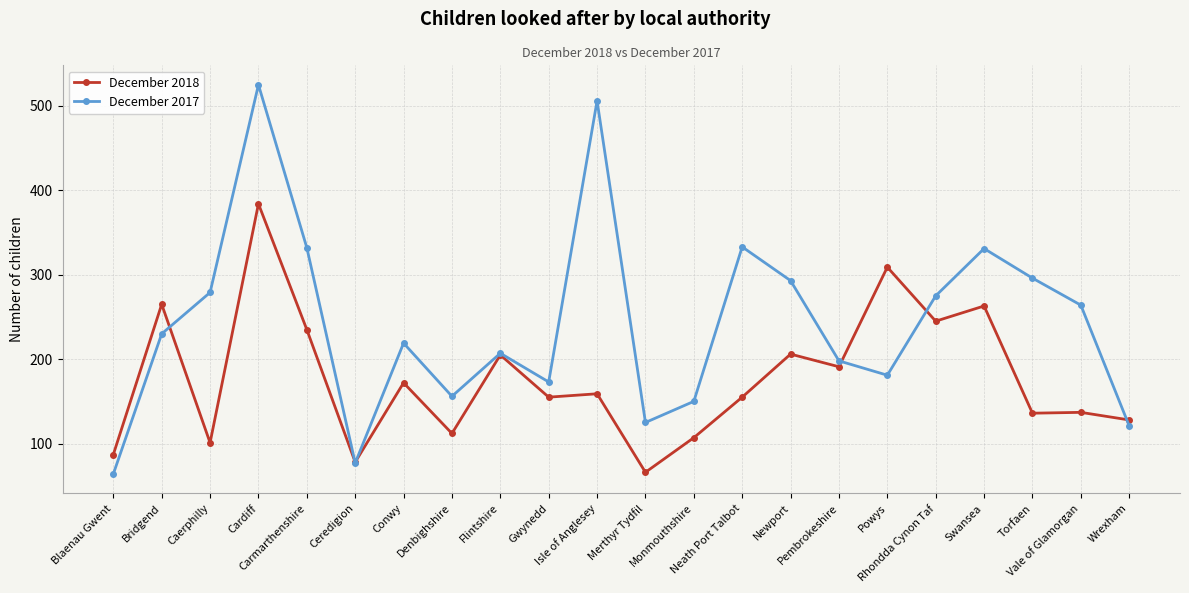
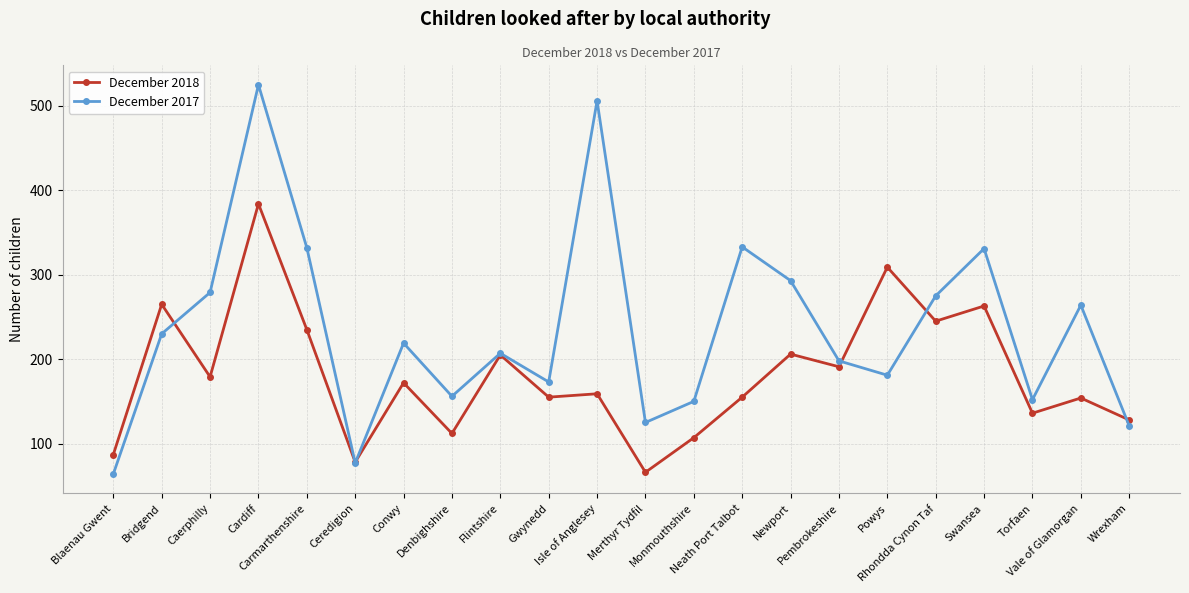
  {
    "December 2018": {
      "Blaenau Gwent": 90,
      "Bridgend": 270,
-     "Caerphilly": 100,
+     "Caerphilly": 180,
      "Cardiff": 380,
      "Carmarthenshire": 240,
      "Conwy": 170,
      "Denbighshire": 110,
      "Gwynedd": 160,
      "Isle of Anglesey": 160,
      "Merthyr Tydfil": 70,
      "Monmouthshire": 110,
      "Neath Port Talbot": 160,
      "Newport": 210,
      "Pembrokeshire": 190,
      "Powys": 310,
      "Rhondda Cynon Taf": 250,
      "Swansea": 260,
      "Torfaen": 140,
-     "Vale of Glamorgan": 140,
+     "Vale of Glamorgan": 150,
      "Wrexham": 130
    },
    "December 2017": {
      "Blaenau Gwent": 60,
      "Bridgend": 230,
      "Caerphilly": 280,
      "Cardiff": 530,
      "Carmarthenshire": 330,
      "Conwy": 220,
      "Denbighshire": 160,
      "Gwynedd": 170,
      "Isle of Anglesey": 510,
      "Merthyr Tydfil": 130,
      "Monmouthshire": 150,
      "Neath Port Talbot": 330,
      "Newport": 290,
      "Pembrokeshire": 200,
      "Powys": 180,
      "Rhondda Cynon Taf": 280,
      "Swansea": 330,
-     "Torfaen": 300,
+     "Torfaen": 150,
      "Vale of Glamorgan": 260,
      "Wrexham": 120
    }
  }
